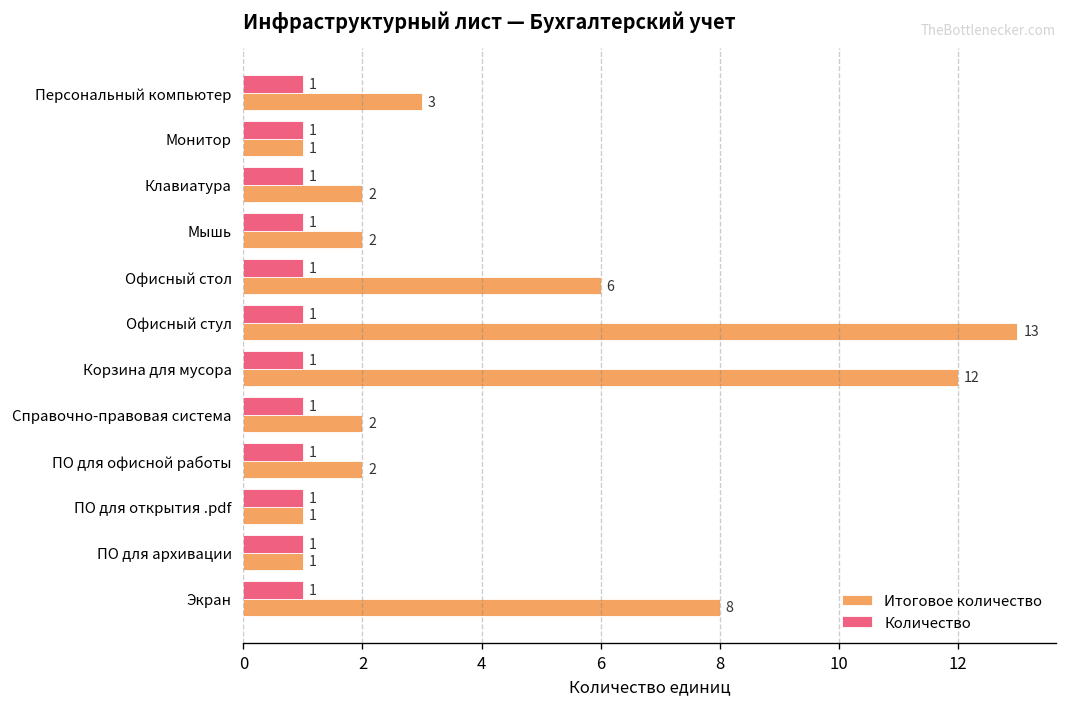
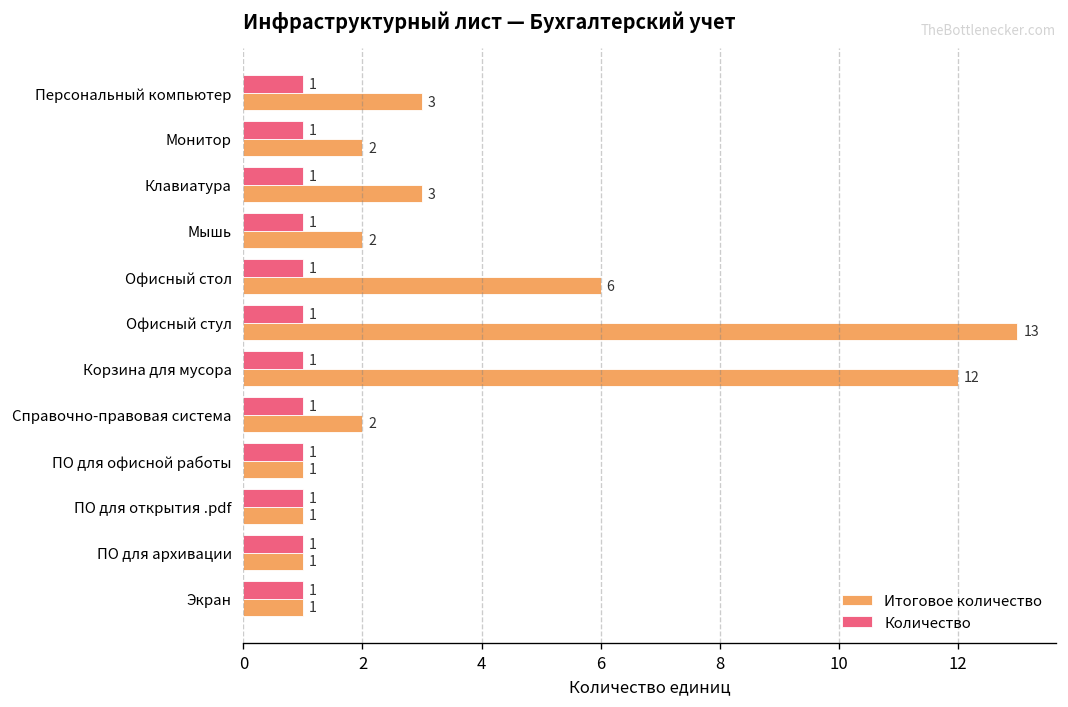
  {
    "Итоговое количество": {
      "Персональный компьютер": 3,
-     "Монитор": 1,
-     "Клавиатура": 2,
+     "Монитор": 2,
+     "Клавиатура": 3,
      "Мышь": 2,
      "Офисный стол": 6,
      "Офисный стул": 13,
      "Корзина для мусора": 12,
      "Справочно-правовая система": 2,
-     "ПО для офисной работы": 2,
+     "ПО для офисной работы": 1,
      "ПО для открытия .pdf": 1,
      "ПО для архивации": 1,
-     "Экран": 8
+     "Экран": 1
    },
    "Количество": {
      "Персональный компьютер": 1,
      "Монитор": 1,
      "Клавиатура": 1,
      "Мышь": 1,
      "Офисный стол": 1,
      "Офисный стул": 1,
      "Корзина для мусора": 1,
      "Справочно-правовая система": 1,
      "ПО для офисной работы": 1,
      "ПО для открытия .pdf": 1,
      "ПО для архивации": 1,
      "Экран": 1
    }
  }
